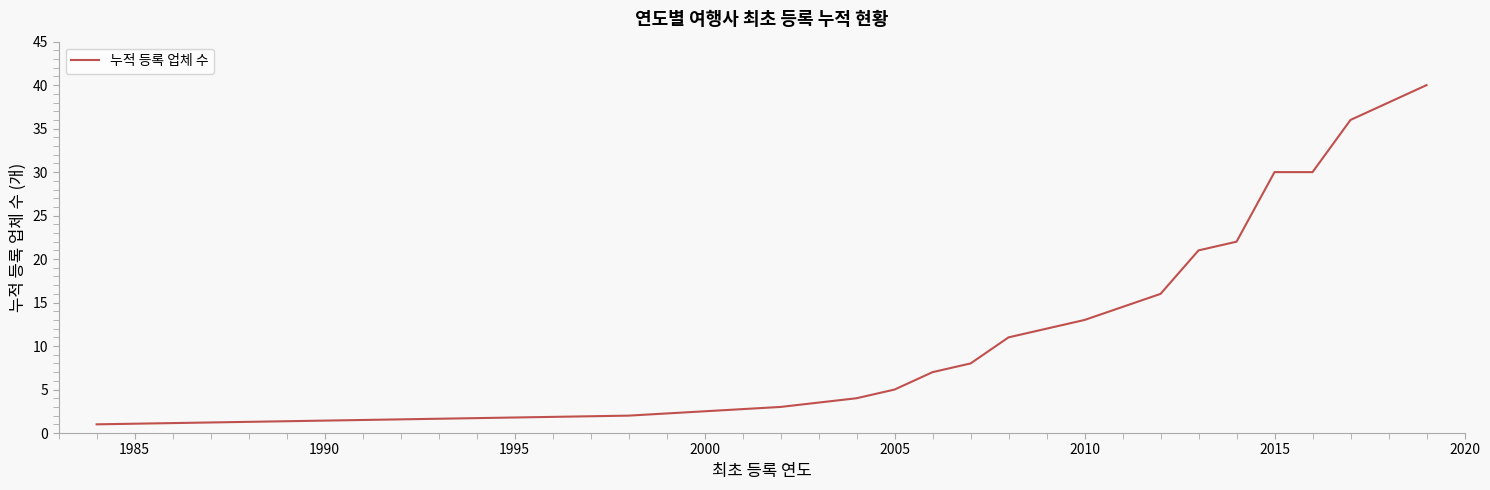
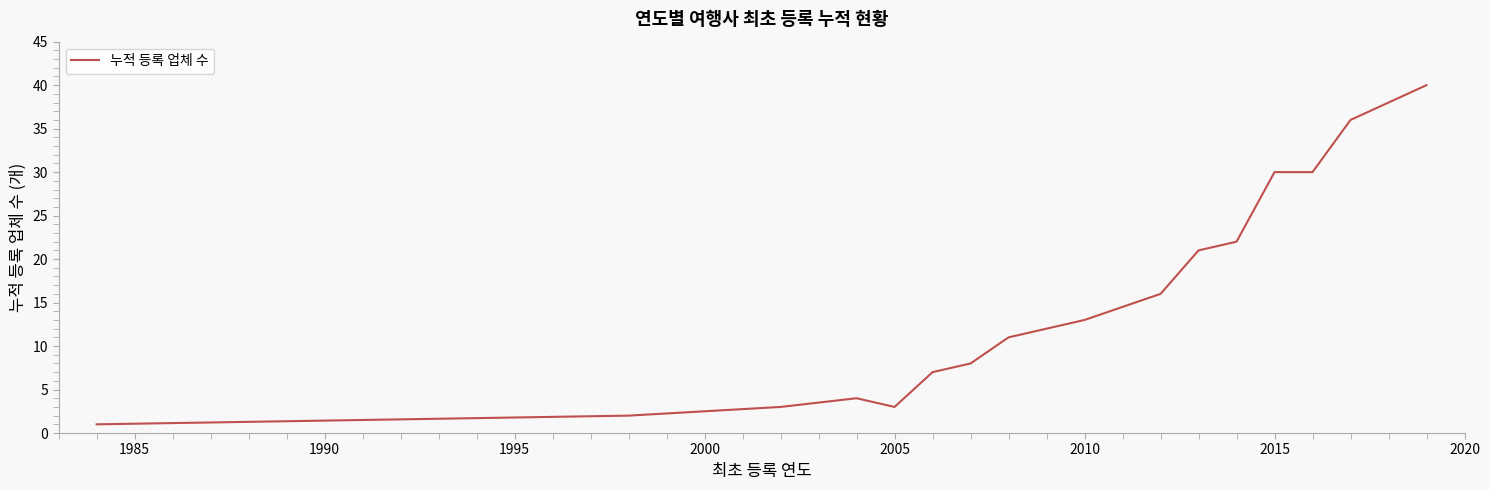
  {
-   "2005": 5,
+   "2005": 3,
    "2010": 13,
    "2015": 30
  }
